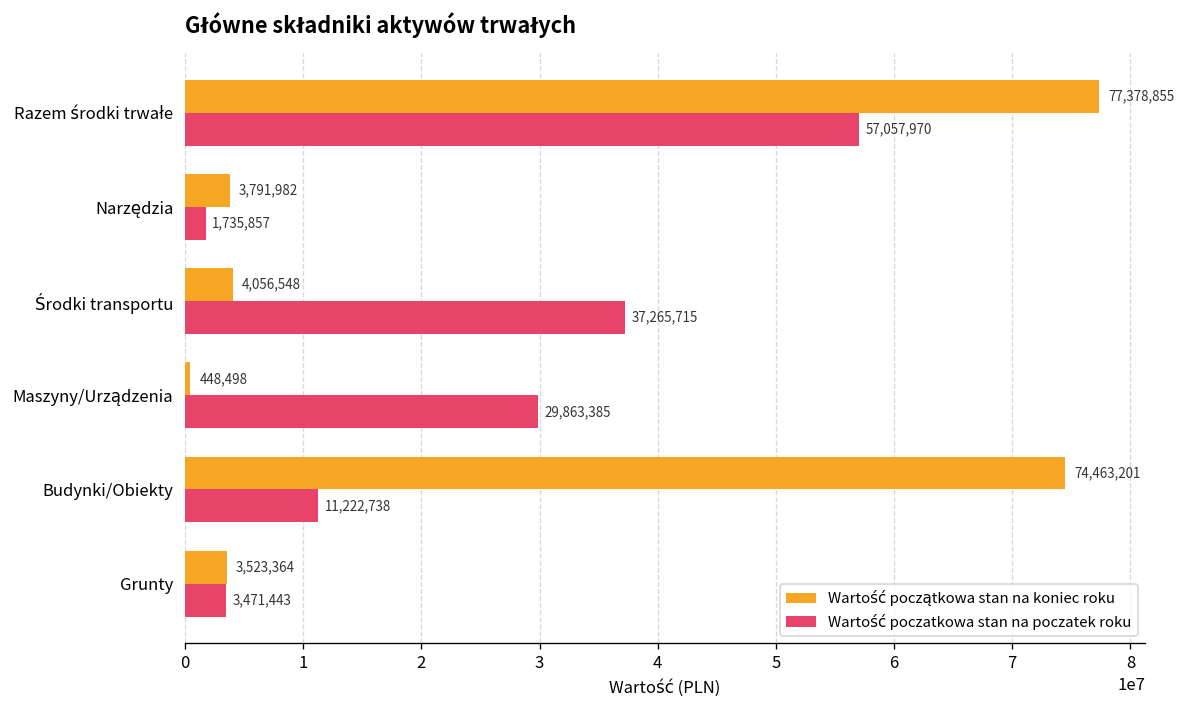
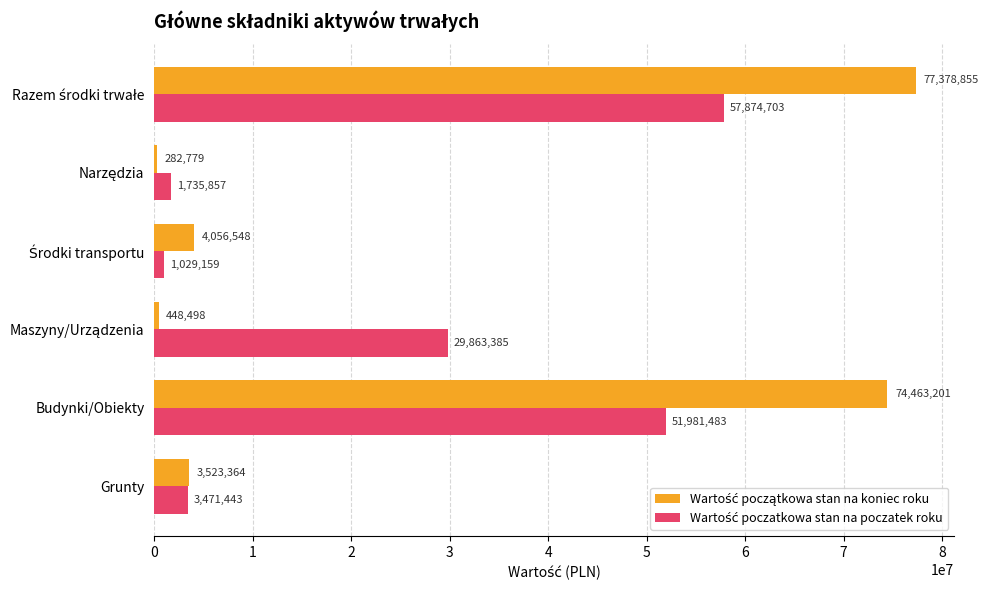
  {
    "Wartość początkowa stan na koniec roku": {
      "Razem środki trwałe": "77,378,855",
-     "Narzędzia": "3,791,982",
+     "Narzędzia": "282,779",
      "Środki transportu": "4,056,548",
      "Maszyny/Urządzenia": "448,498",
      "Budynki/Obiekty": "74,463,201",
      "Grunty": "3,523,364"
    },
    "Wartość poczatkowa stan na poczatek roku": {
-     "Razem środki trwałe": "57,057,970",
+     "Razem środki trwałe": "57,874,703",
      "Narzędzia": "1,735,857",
-     "Środki transportu": "37,265,715",
+     "Środki transportu": "1,029,159",
      "Maszyny/Urządzenia": "29,863,385",
-     "Budynki/Obiekty": "11,222,738",
+     "Budynki/Obiekty": "51,981,483",
      "Grunty": "3,471,443"
    }
  }
